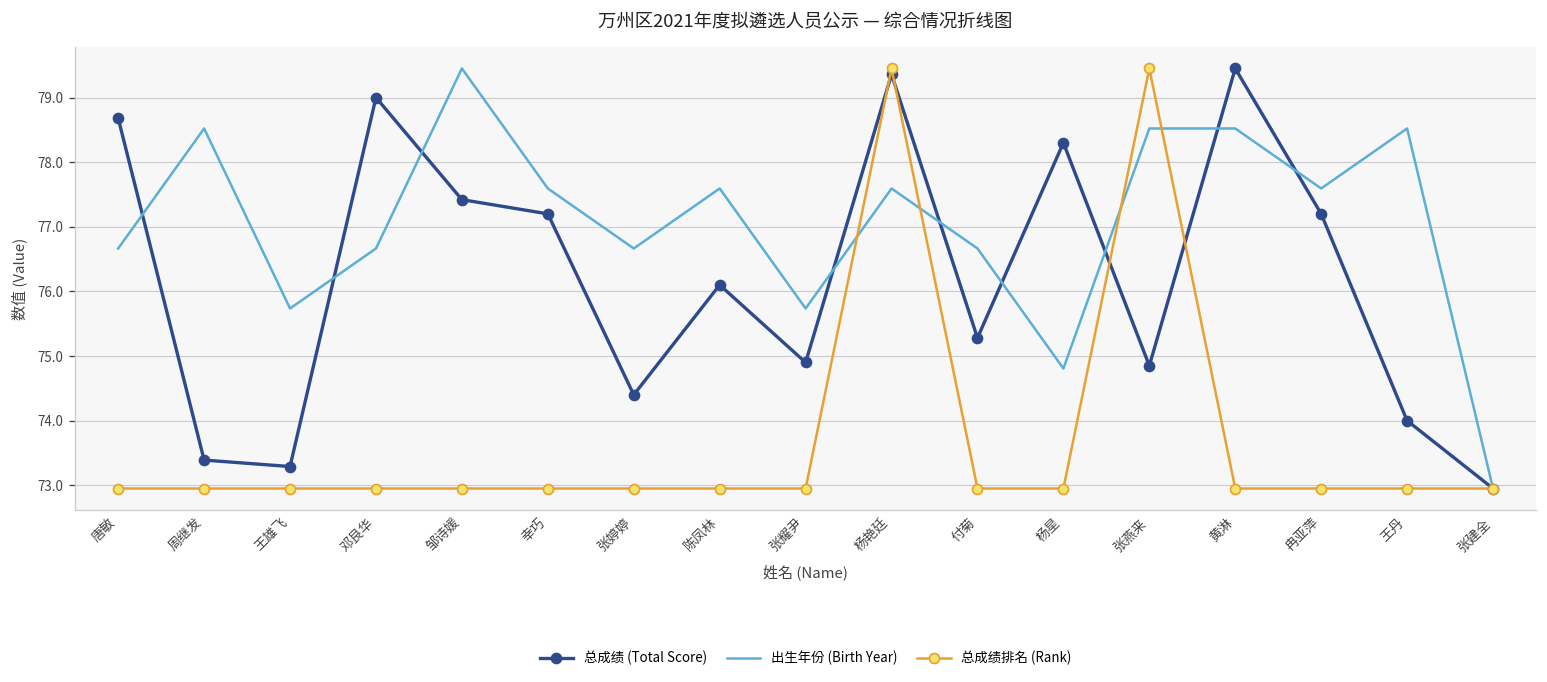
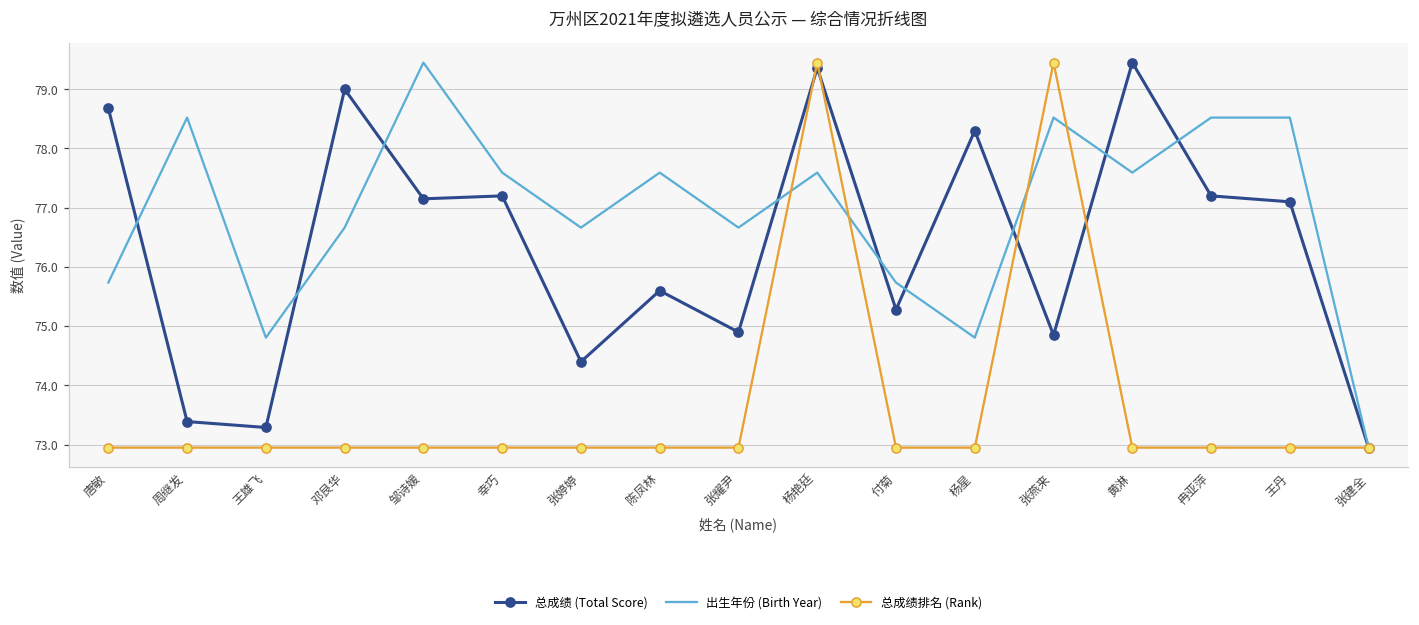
  {
    "总成绩 (Total Score)": {
      "唐敏": 78.7,
      "周继发": 73.4,
      "王雄飞": 73.3,
      "邓艮华": 79.0,
-     "邹诗媛": 77.4,
+     "邹诗媛": 77.2,
      "幸巧": 77.2,
      "张婷婷": 74.4,
-     "陈凤林": 76.1,
+     "陈凤林": 75.6,
      "张耀尹": 74.9,
      "杨艳廷": 79.4,
      "付菊": 75.3,
      "杨星": 78.3,
      "张燕来": 74.9,
      "黄淋": 79.5,
      "冉亚萍": 77.2,
-     "王丹": 74.0
+     "王丹": 77.1
    },
    "出生年份 (Birth Year)": {
-     "唐敏": 76.7,
+     "唐敏": 75.7,
      "周继发": 78.5,
-     "王雄飞": 75.7,
+     "王雄飞": 74.8,
      "邓艮华": 76.7,
      "邹诗媛": 79.5,
      "幸巧": 77.6,
      "张婷婷": 76.7,
      "陈凤林": 77.6,
-     "张耀尹": 75.7,
+     "张耀尹": 76.7,
      "杨艳廷": 77.6,
-     "付菊": 76.7,
+     "付菊": 75.7,
      "杨星": 74.8,
      "张燕来": 78.5,
-     "黄淋": 78.5,
-     "冉亚萍": 77.6,
+     "黄淋": 77.6,
+     "冉亚萍": 78.5,
      "王丹": 78.5
    },
    "总成绩排名 (Rank)": {
      "唐敏": 73.0,
      "周继发": 73.0,
      "王雄飞": 73.0,
      "邓艮华": 73.0,
      "邹诗媛": 73.0,
      "幸巧": 73.0,
      "张婷婷": 73.0,
      "陈凤林": 73.0,
      "张耀尹": 73.0,
      "杨艳廷": 79.5,
      "付菊": 73.0,
      "杨星": 73.0,
      "张燕来": 79.5,
      "黄淋": 73.0,
      "冉亚萍": 73.0,
      "王丹": 73.0
    }
  }
